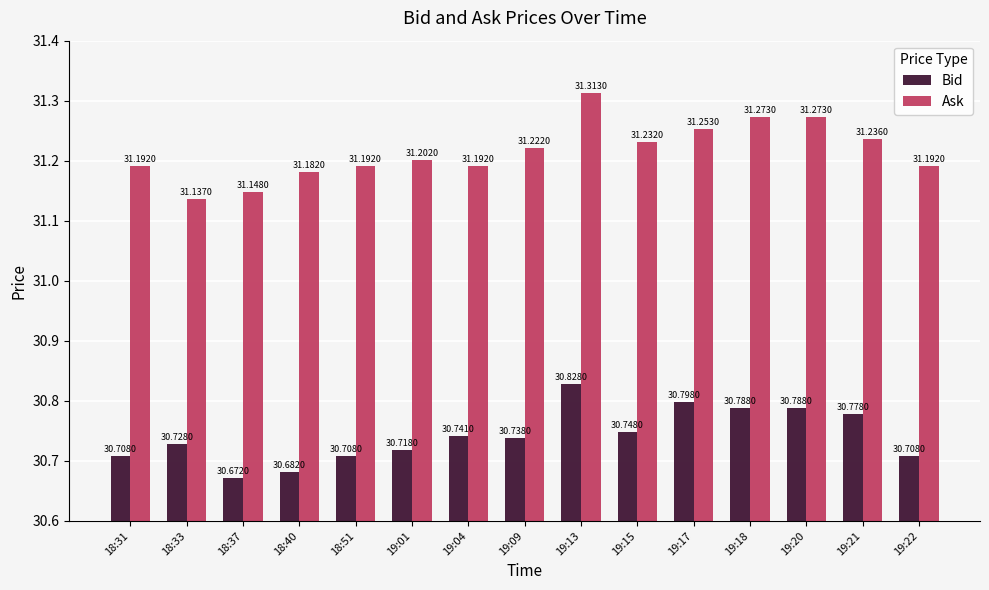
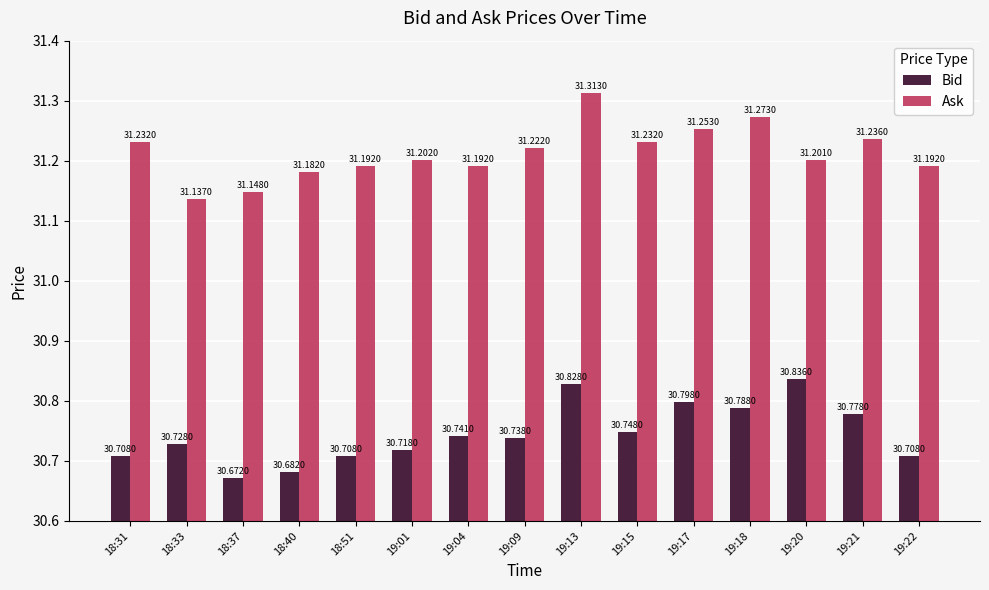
  {
    "Bid": {
      "18:31": 30.7080,
      "18:33": 30.7280,
      "18:37": 30.6720,
      "18:40": 30.6820,
      "18:51": 30.7080,
      "19:01": 30.7180,
      "19:04": 30.7410,
      "19:09": 30.7380,
      "19:13": 30.8280,
      "19:15": 30.7480,
      "19:17": 30.7980,
      "19:18": 30.7880,
-     "19:20": 30.7880,
+     "19:20": 30.8360,
      "19:21": 30.7780,
      "19:22": 30.7080
    },
    "Ask": {
-     "18:31": 31.1920,
+     "18:31": 31.2320,
      "18:33": 31.1370,
      "18:37": 31.1480,
      "18:40": 31.1820,
      "18:51": 31.1920,
      "19:01": 31.2020,
      "19:04": 31.1920,
      "19:09": 31.2220,
      "19:13": 31.3130,
      "19:15": 31.2320,
      "19:17": 31.2530,
      "19:18": 31.2730,
-     "19:20": 31.2730,
+     "19:20": 31.2010,
      "19:21": 31.2360,
      "19:22": 31.1920
    }
  }
